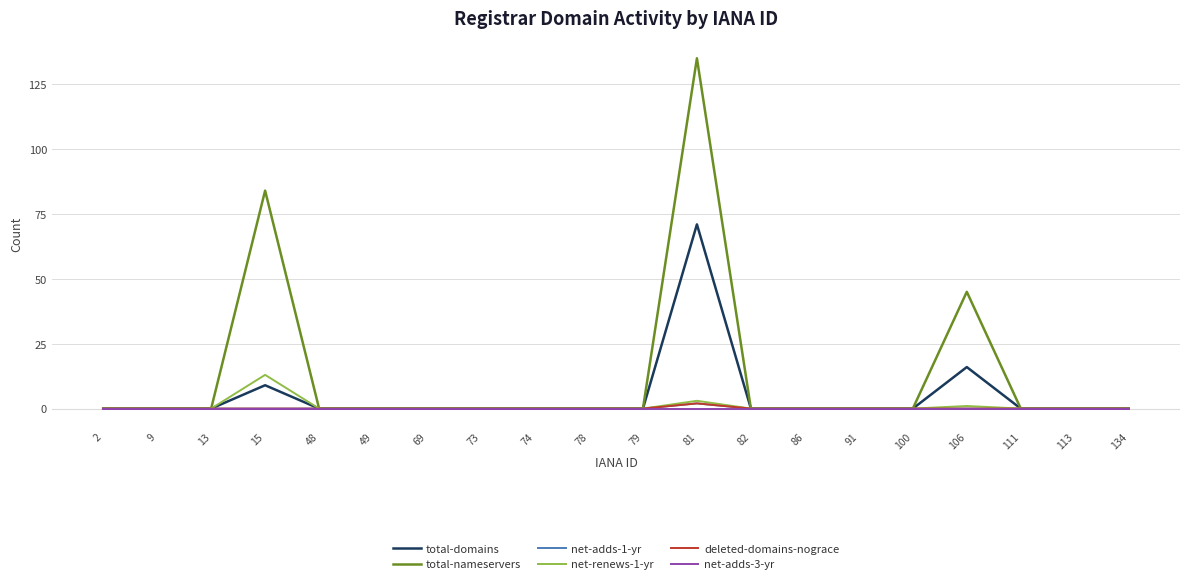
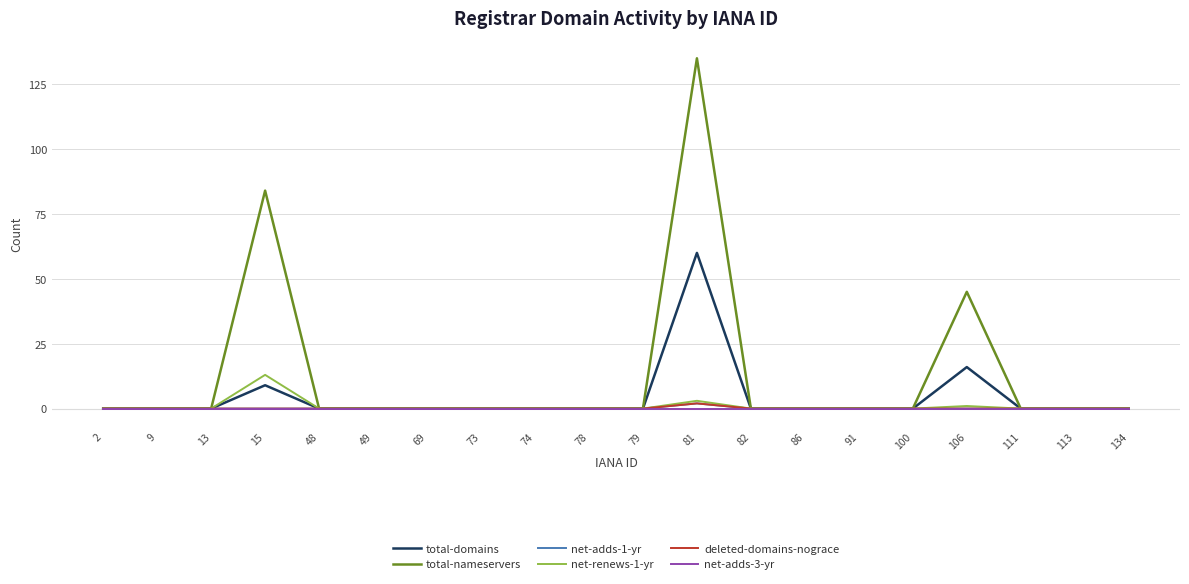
  {
    "total-domains": {
      "15": 9,
-     "81": 71,
+     "81": 60,
      "106": 16
    },
    "total-nameservers": {
      "15": 84,
      "81": 135,
      "106": 45
    },
    "deleted-domains-nograce": {
      "81": 2
    },
    "net-renews-1-yr": {
      "15": 13,
      "81": 3,
      "106": 1
    },
    "net-adds-3-yr": {
      "81": 0
    }
  }
